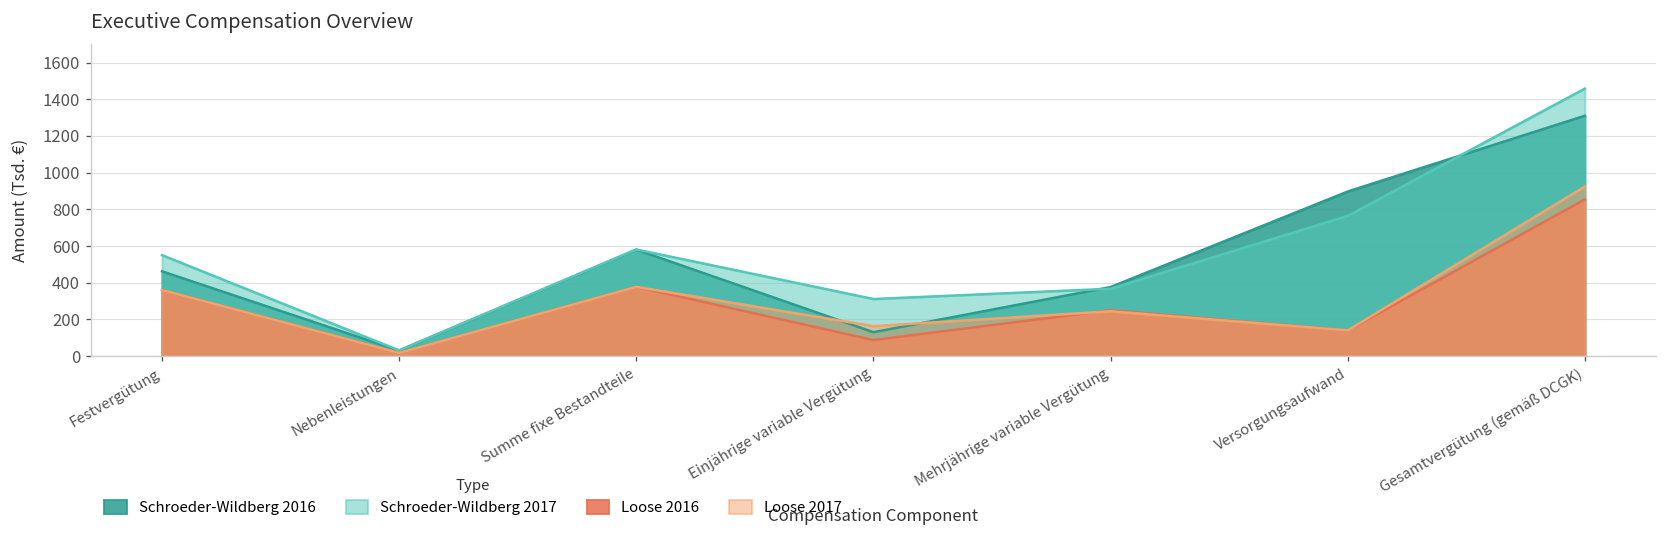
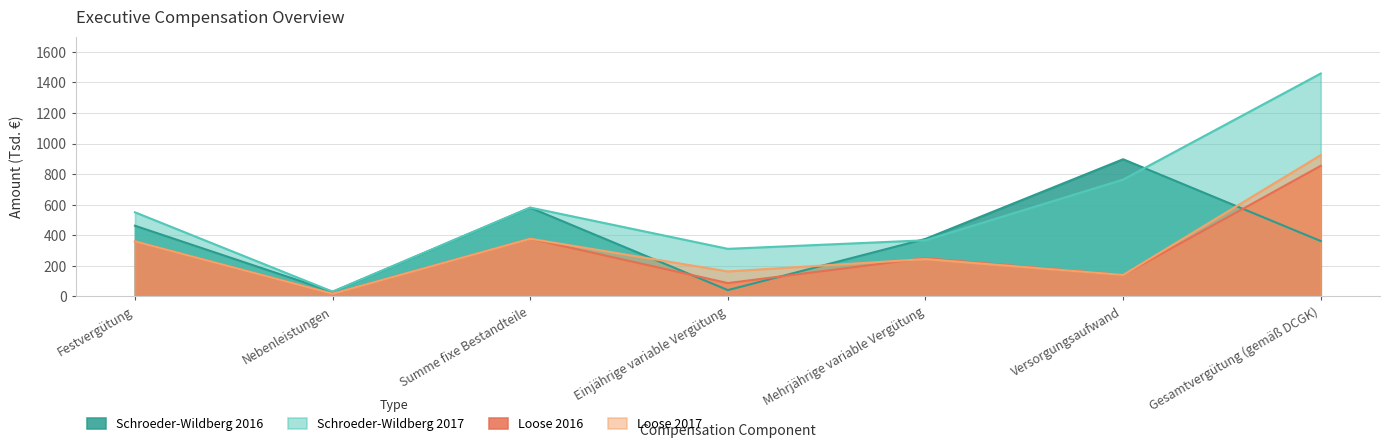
  {
    "Schroeder-Wildberg 2016": {
      "Festvergütung": 460,
-     "Einjährige variable Vergütung": 130,
+     "Einjährige variable Vergütung": 40,
      "Versorgungsaufwand": 900,
-     "Gesamtvergütung (gemäß DCGK)": 1310
+     "Gesamtvergütung (gemäß DCGK)": 360
    },
    "Schroeder-Wildberg 2017": {
      "Festvergütung": 550,
      "Einjährige variable Vergütung": 310,
      "Versorgungsaufwand": 760,
      "Gesamtvergütung (gemäß DCGK)": 1460
    }
  }
